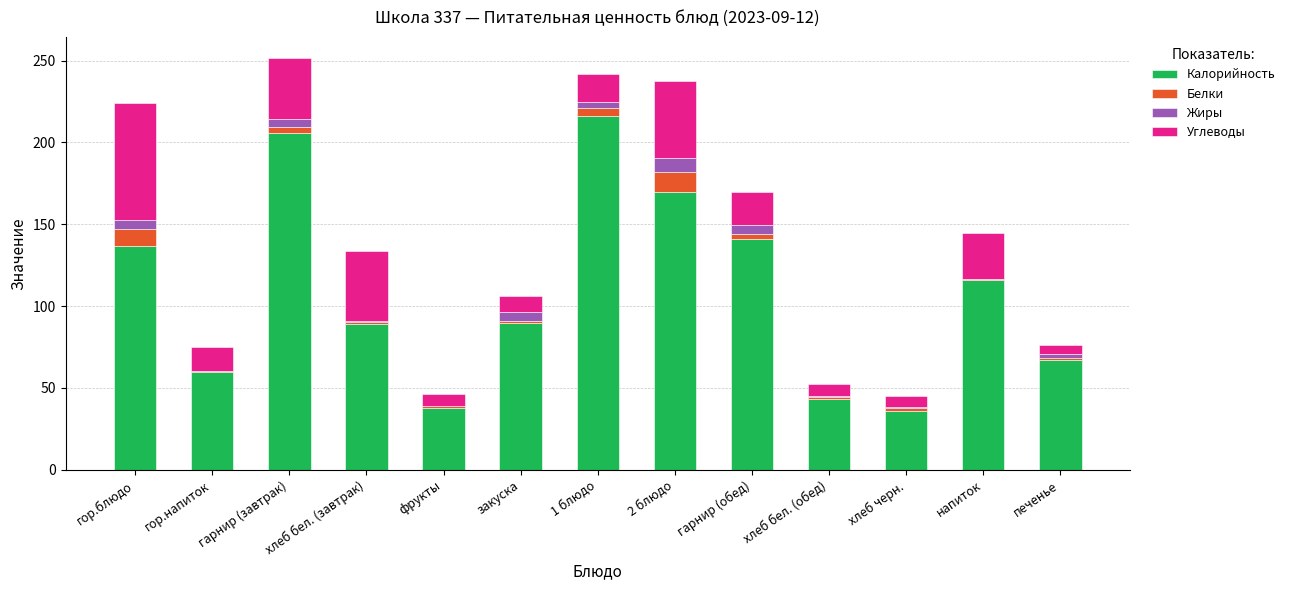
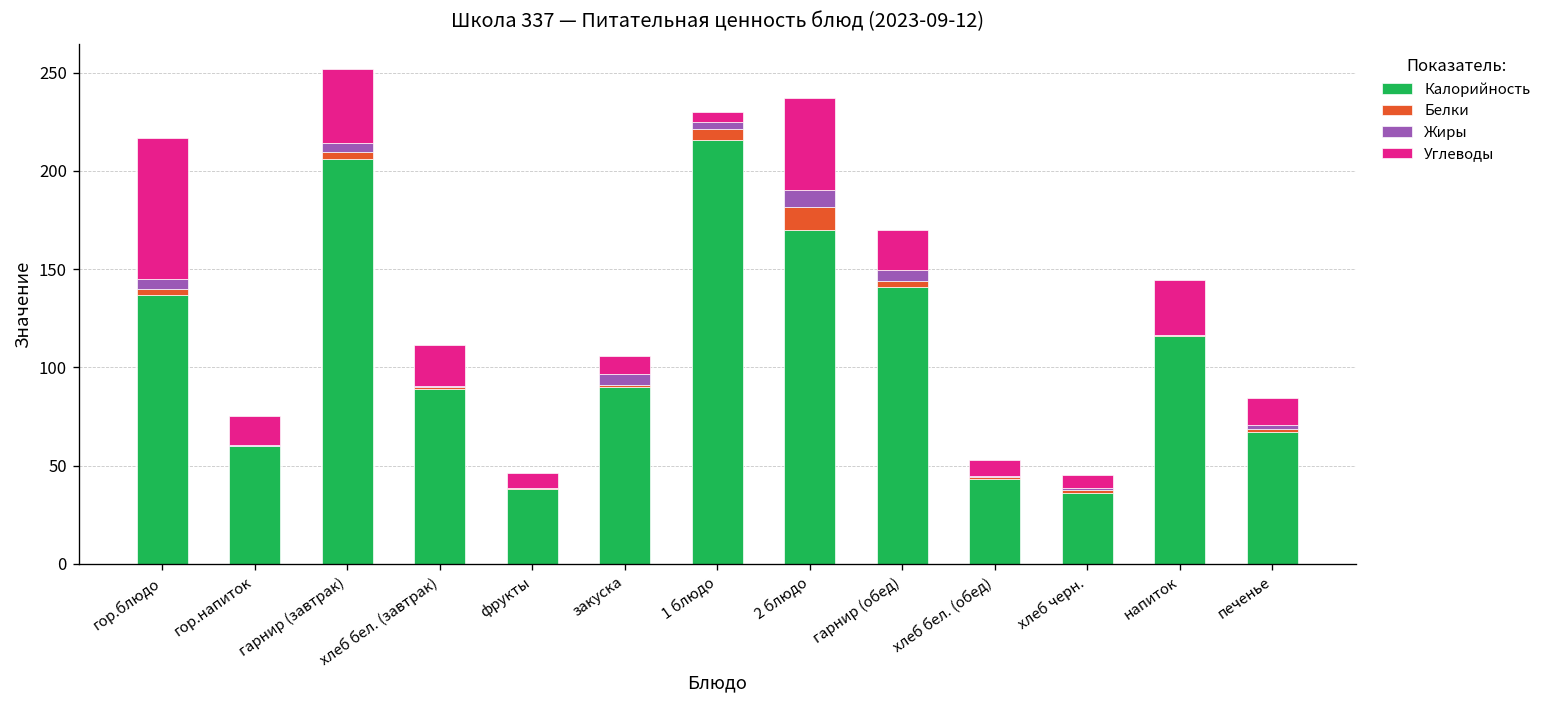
  {
    "Калорийность": {
      "гор.блюдо": 137,
      "гор.напиток": 60,
      "гарнир (завтрак)": 206,
      "хлеб бел. (завтрак)": 89,
      "фрукты": 38,
      "закуска": 90,
      "1 блюдо": 216,
      "2 блюдо": 170,
      "гарнир (обед)": 141,
      "хлеб бел. (обед)": 43,
      "хлеб черн.": 36,
      "напиток": 116,
      "печенье": 67
    },
    "Белки": {
-     "гор.блюдо": 10,
+     "гор.блюдо": 3,
      "гарнир (завтрак)": 4,
      "1 блюдо": 5,
      "2 блюдо": 12,
      "гарнир (обед)": 3,
      "хлеб черн.": 2
    },
    "Жиры": {
      "гор.блюдо": 5,
      "гарнир (завтрак)": 5,
      "фрукты": 0,
      "закуска": 5,
      "1 блюдо": 4,
      "2 блюдо": 9,
      "гарнир (обед)": 5,
      "печенье": 2
    },
    "Углеводы": {
      "гор.блюдо": 72,
      "гор.напиток": 15,
      "гарнир (завтрак)": 38,
-     "хлеб бел. (завтрак)": 43,
+     "хлеб бел. (завтрак)": 21,
      "фрукты": 8,
      "закуска": 10,
-     "1 блюдо": 17,
+     "1 блюдо": 5,
      "2 блюдо": 47,
      "гарнир (обед)": 20,
      "хлеб бел. (обед)": 8,
      "хлеб черн.": 7,
      "напиток": 28,
-     "печенье": 5
+     "печенье": 13
    }
  }
